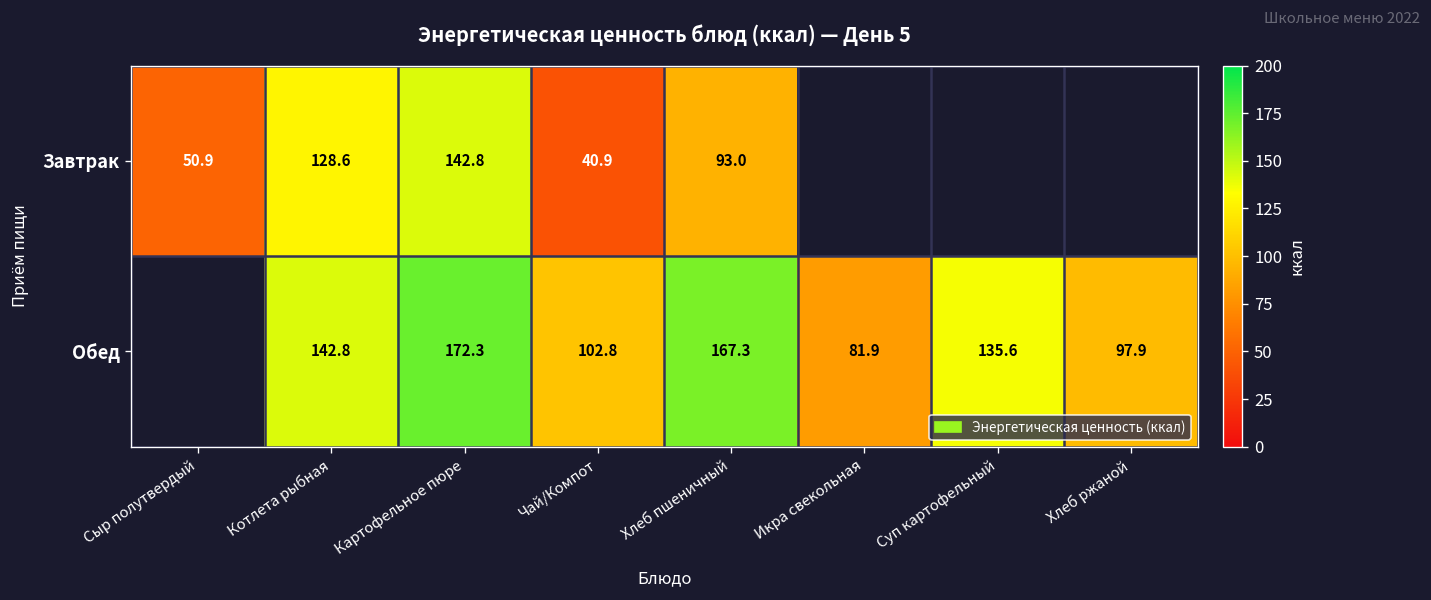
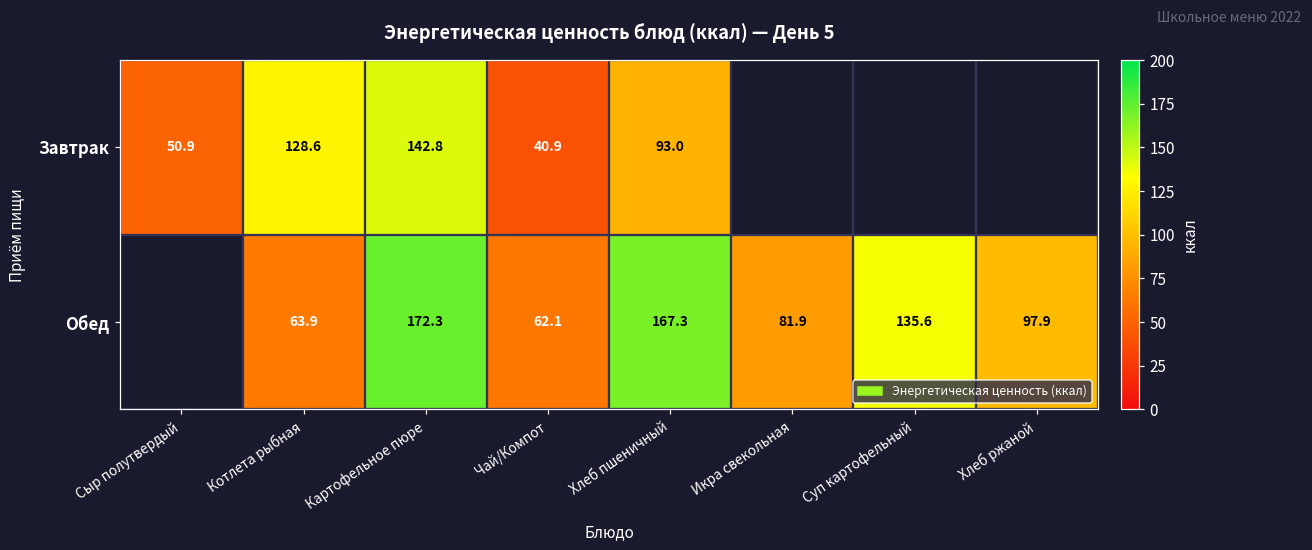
  {
    "Завтрак": {
      "Сыр полутвердый": 50.9,
      "Котлета рыбная": 128.6,
      "Картофельное пюре": 142.8,
      "Чай/Компот": 40.9,
      "Хлеб пшеничный": 93.0
    },
    "Обед": {
-     "Котлета рыбная": 142.8,
+     "Котлета рыбная": 63.9,
      "Картофельное пюре": 172.3,
-     "Чай/Компот": 102.8,
+     "Чай/Компот": 62.1,
      "Хлеб пшеничный": 167.3,
      "Икра свекольная": 81.9,
      "Суп картофельный": 135.6,
      "Хлеб ржаной": 97.9
    }
  }
